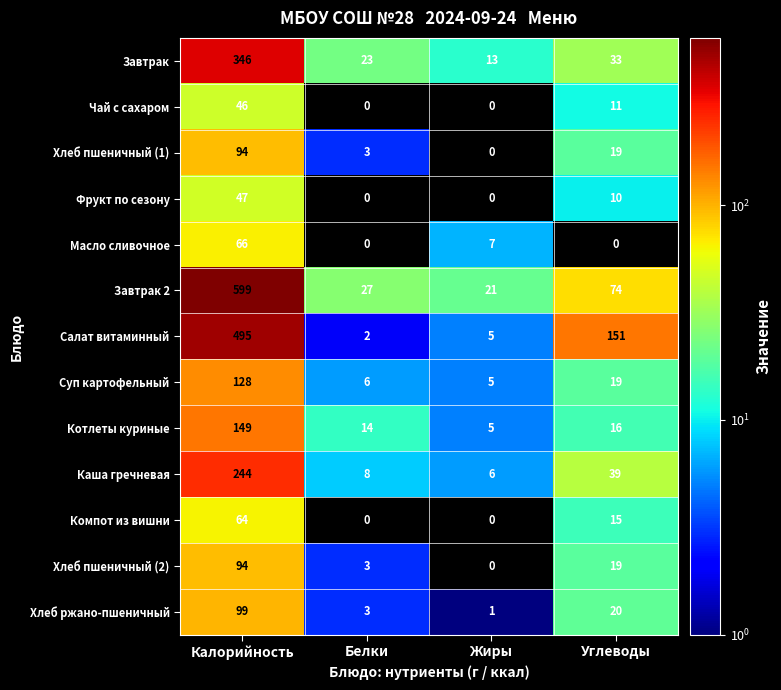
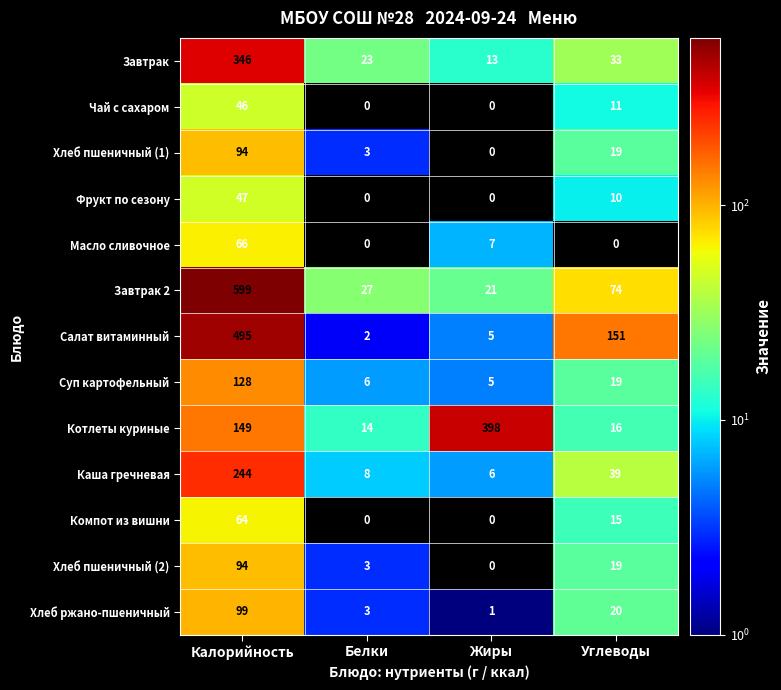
  {
    "Завтрак": {
      "Калорийность": 346,
      "Белки": 23,
      "Жиры": 13,
      "Углеводы": 33
    },
    "Чай с сахаром": {
      "Калорийность": 46,
      "Белки": 0,
      "Жиры": 0,
      "Углеводы": 11
    },
    "Хлеб пшеничный (1)": {
      "Калорийность": 94,
      "Белки": 3,
      "Жиры": 0,
      "Углеводы": 19
    },
    "Фрукт по сезону": {
      "Калорийность": 47,
      "Белки": 0,
      "Жиры": 0,
      "Углеводы": 10
    },
    "Масло сливочное": {
      "Калорийность": 66,
      "Белки": 0,
      "Жиры": 7,
      "Углеводы": 0
    },
    "Завтрак 2": {
      "Калорийность": 599,
      "Белки": 27,
      "Жиры": 21,
      "Углеводы": 74
    },
    "Салат витаминный": {
      "Калорийность": 495,
      "Белки": 2,
      "Жиры": 5,
      "Углеводы": 151
    },
    "Суп картофельный": {
      "Калорийность": 128,
      "Белки": 6,
      "Жиры": 5,
      "Углеводы": 19
    },
    "Котлеты куриные": {
      "Калорийность": 149,
      "Белки": 14,
-     "Жиры": 5,
+     "Жиры": 398,
      "Углеводы": 16
    },
    "Каша гречневая": {
      "Калорийность": 244,
      "Белки": 8,
      "Жиры": 6,
      "Углеводы": 39
    },
    "Компот из вишни": {
      "Калорийность": 64,
      "Белки": 0,
      "Жиры": 0,
      "Углеводы": 15
    },
    "Хлеб пшеничный (2)": {
      "Калорийность": 94,
      "Белки": 3,
      "Жиры": 0,
      "Углеводы": 19
    },
    "Хлеб ржано-пшеничный": {
      "Калорийность": 99,
      "Белки": 3,
      "Жиры": 1,
      "Углеводы": 20
    }
  }
